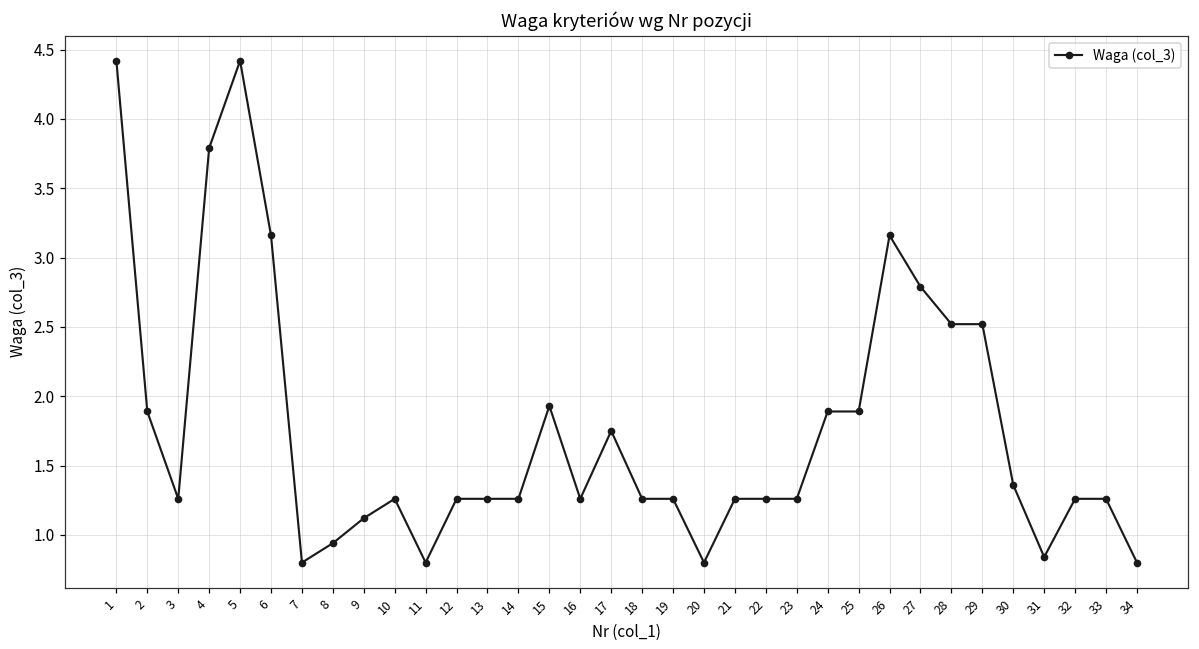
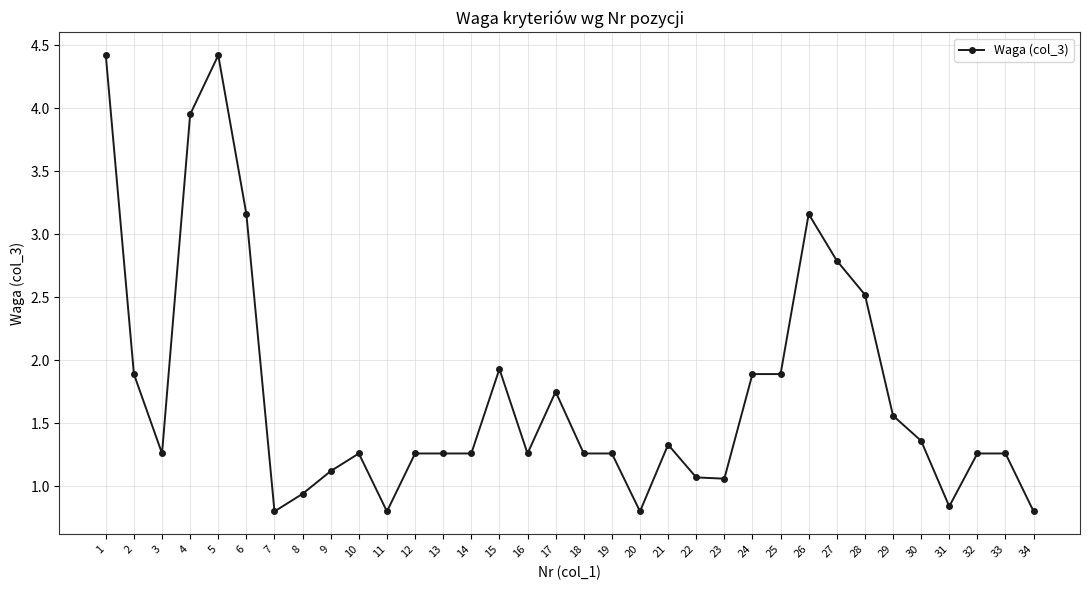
  {
    "1": 4.42,
    "2": 1.89,
    "3": 1.26,
-   "4": 3.79,
+   "4": 3.95,
    "5": 4.42,
    "6": 3.16,
    "7": 0.80,
    "8": 0.94,
    "9": 1.12,
    "10": 1.26,
    "11": 0.80,
    "12": 1.26,
    "13": 1.26,
    "14": 1.26,
    "15": 1.93,
    "16": 1.26,
    "17": 1.75,
    "18": 1.26,
    "19": 1.26,
    "20": 0.80,
-   "21": 1.26,
-   "22": 1.26,
-   "23": 1.26,
+   "21": 1.33,
+   "22": 1.07,
+   "23": 1.06,
    "24": 1.89,
    "25": 1.89,
    "26": 3.16,
    "27": 2.79,
    "28": 2.52,
-   "29": 2.52,
+   "29": 1.56,
    "30": 1.36,
    "31": 0.84,
    "32": 1.26,
    "33": 1.26,
    "34": 0.80
  }
